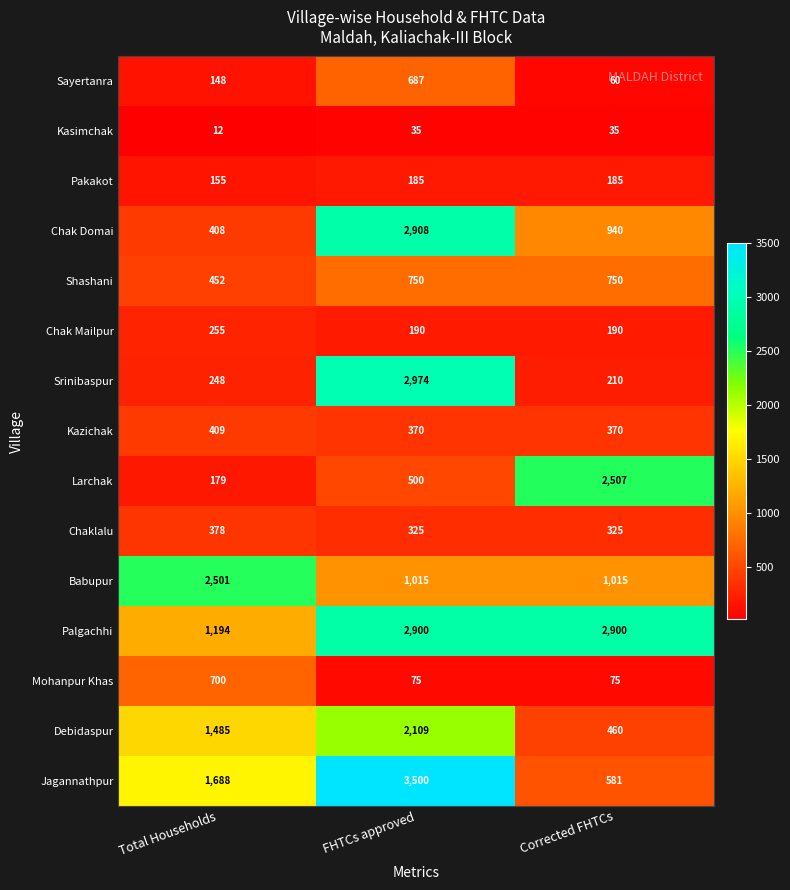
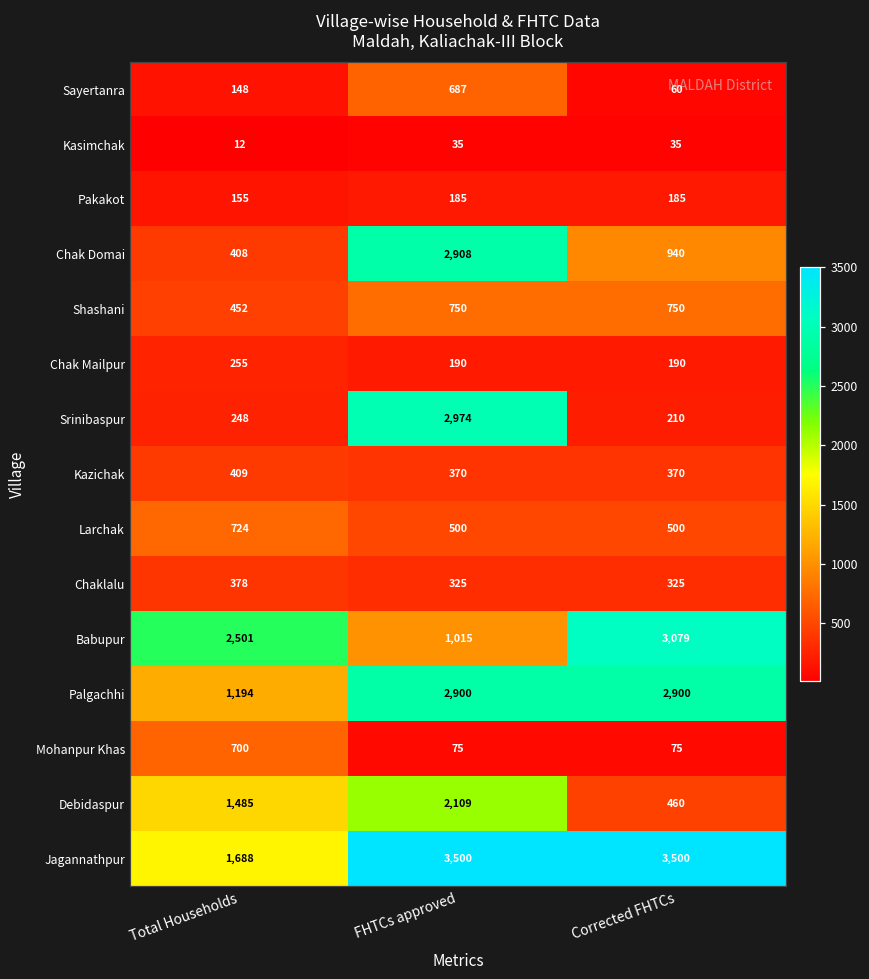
  {
    "Sayertanra": {
      "Total Households": "148",
      "FHTCs approved": "687"
    },
    "Kasimchak": {
      "Total Households": "12",
      "FHTCs approved": "35",
      "Corrected FHTCs": "35"
    },
    "Pakakot": {
      "Total Households": "155",
      "FHTCs approved": "185",
      "Corrected FHTCs": "185"
    },
    "Chak Domai": {
      "Total Households": "408",
      "FHTCs approved": "2,908",
      "Corrected FHTCs": "940"
    },
    "Shashani": {
      "Total Households": "452",
      "FHTCs approved": "750",
      "Corrected FHTCs": "750"
    },
    "Chak Mailpur": {
      "Total Households": "255",
      "FHTCs approved": "190",
      "Corrected FHTCs": "190"
    },
    "Srinibaspur": {
      "Total Households": "248",
      "FHTCs approved": "2,974",
      "Corrected FHTCs": "210"
    },
    "Kazichak": {
      "Total Households": "409",
      "FHTCs approved": "370",
      "Corrected FHTCs": "370"
    },
    "Larchak": {
-     "Total Households": "179",
+     "Total Households": "724",
      "FHTCs approved": "500",
-     "Corrected FHTCs": "2,507"
+     "Corrected FHTCs": "500"
    },
    "Chaklalu": {
      "Total Households": "378",
      "FHTCs approved": "325",
      "Corrected FHTCs": "325"
    },
    "Babupur": {
      "Total Households": "2,501",
      "FHTCs approved": "1,015",
-     "Corrected FHTCs": "1,015"
+     "Corrected FHTCs": "3,079"
    },
    "Palgachhi": {
      "Total Households": "1,194",
      "FHTCs approved": "2,900",
      "Corrected FHTCs": "2,900"
    },
    "Mohanpur Khas": {
      "Total Households": "700",
      "FHTCs approved": "75",
      "Corrected FHTCs": "75"
    },
    "Debidaspur": {
      "Total Households": "1,485",
      "FHTCs approved": "2,109",
      "Corrected FHTCs": "460"
    },
    "Jagannathpur": {
      "Total Households": "1,688",
      "FHTCs approved": "3,500",
-     "Corrected FHTCs": "581"
+     "Corrected FHTCs": "3,500"
    }
  }
